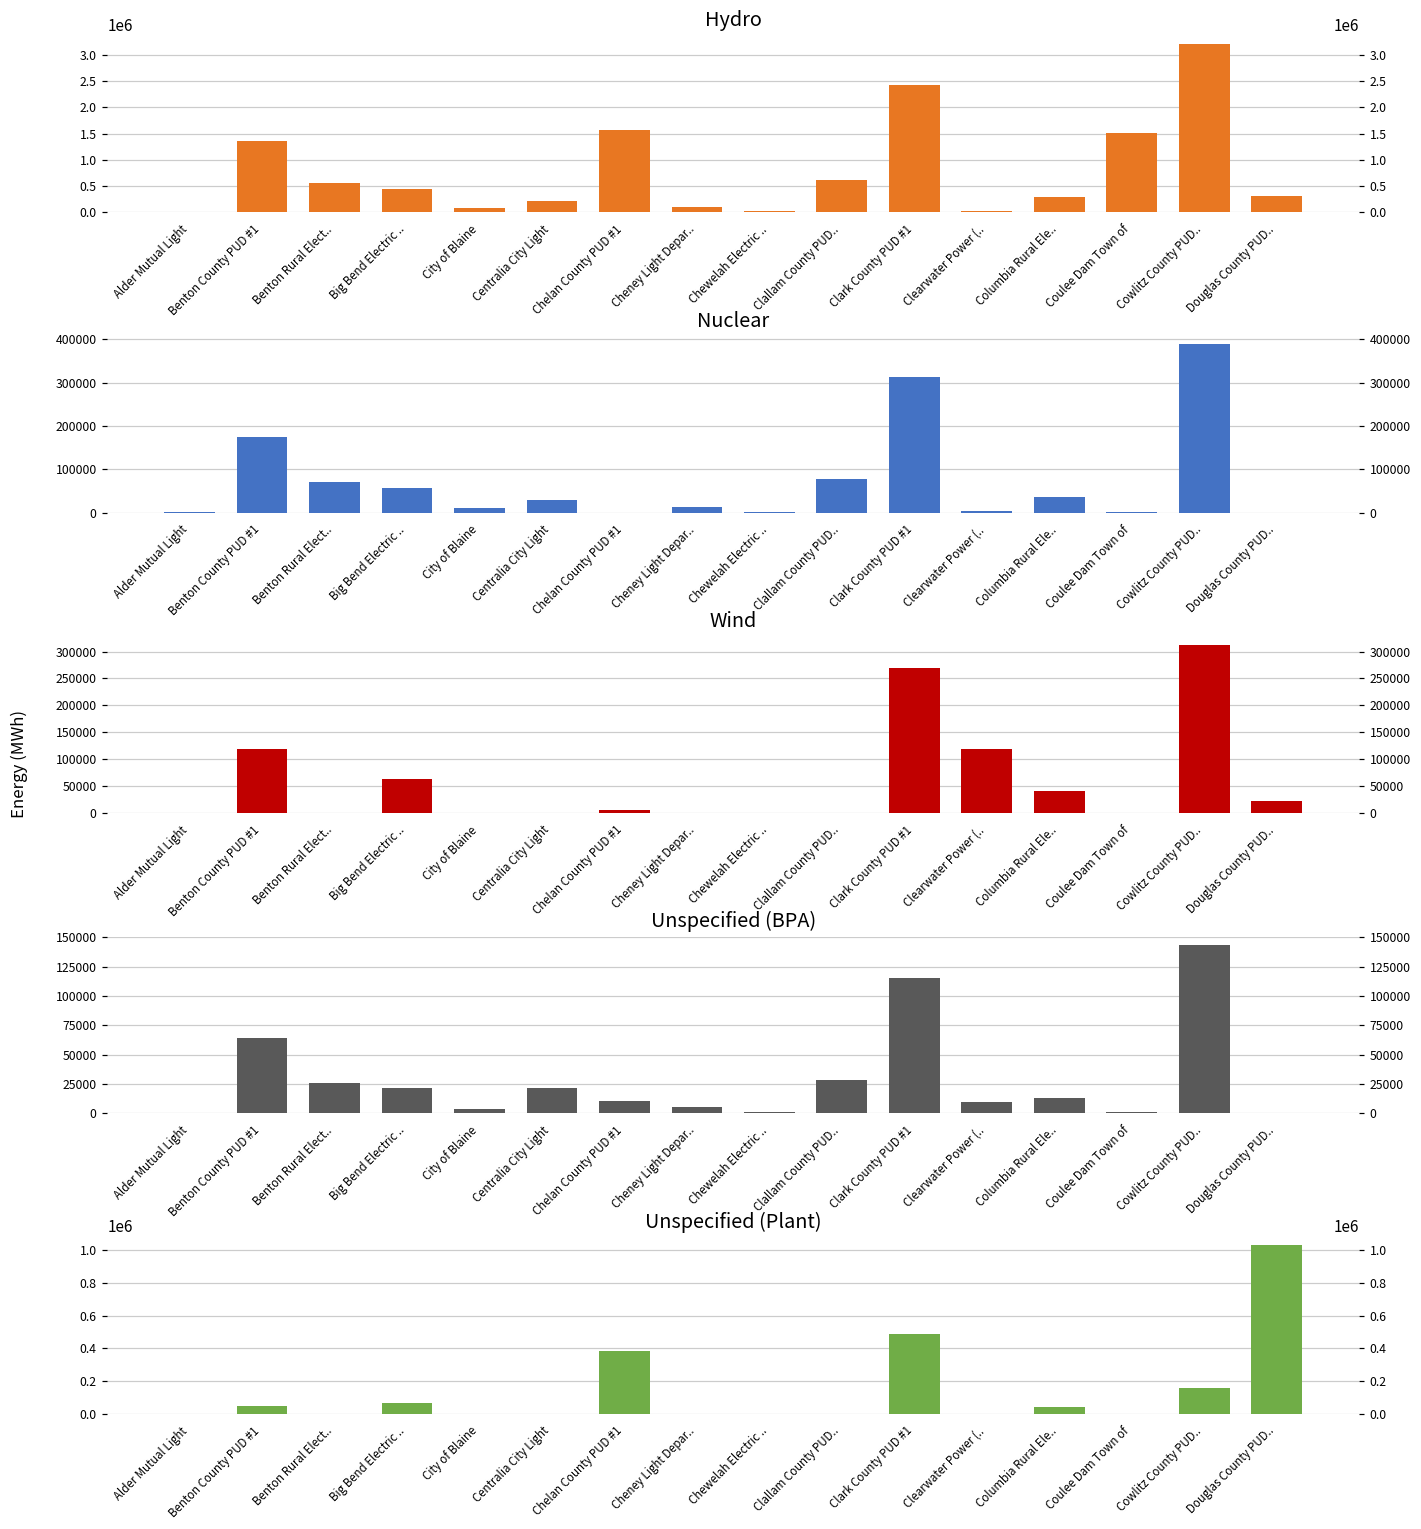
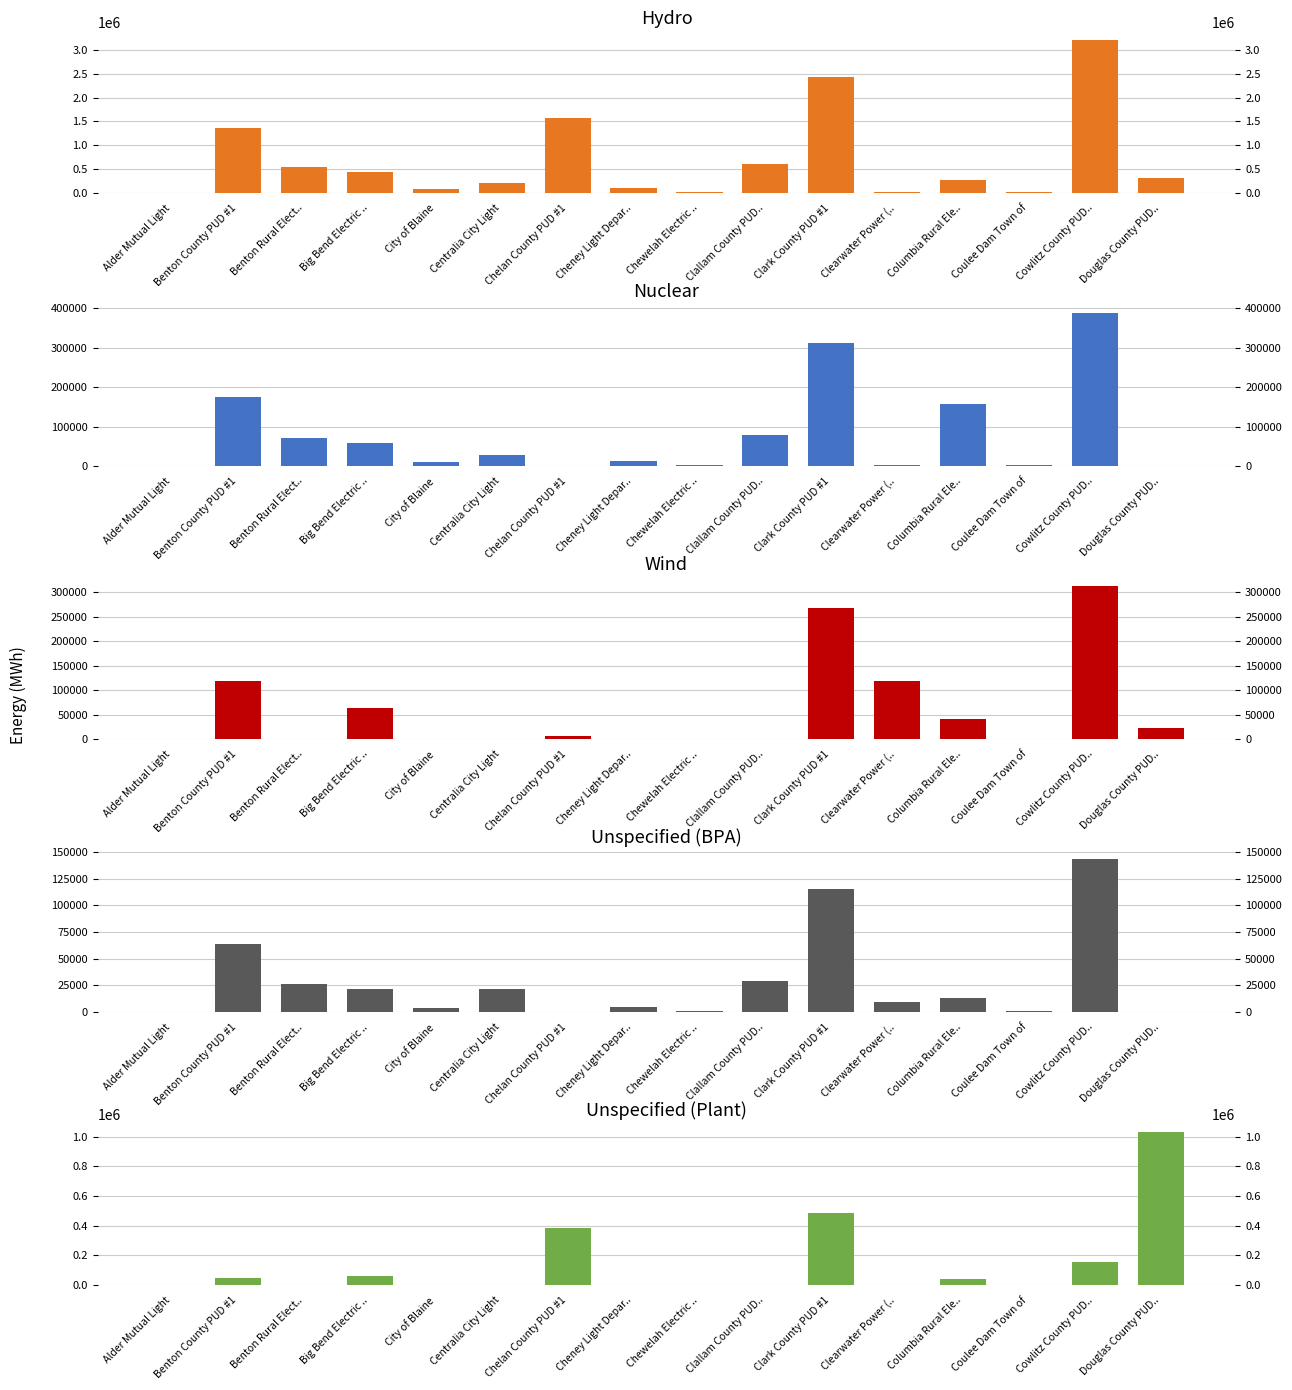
  {
    "Hydro": {
      "Benton County PUD #1": 1400000,
      "Benton Rural Elect..": 500000,
      "Big Bend Electric ..": 400000,
      "City of Blaine": 100000,
      "Centralia City Light": 200000,
      "Chelan County PUD #1": 1600000,
      "Cheney Light Depar..": 100000,
      "Clallam County PUD..": 600000,
      "Clark County PUD #1": 2400000,
      "Columbia Rural Ele..": 300000,
-     "Coulee Dam Town of": 1500000,
+     "Coulee Dam Town of": 0,
      "Cowlitz County PUD..": 3200000,
      "Douglas County PUD..": 300000
    },
    "Nuclear": {
      "Benton County PUD #1": 170000,
      "Benton Rural Elect..": 70000,
      "Big Bend Electric ..": 60000,
      "City of Blaine": 10000,
      "Centralia City Light": 30000,
      "Chelan County PUD #1": 0,
      "Cheney Light Depar..": 10000,
      "Clallam County PUD..": 80000,
      "Clark County PUD #1": 310000,
-     "Columbia Rural Ele..": 40000,
+     "Columbia Rural Ele..": 160000,
      "Cowlitz County PUD..": 390000,
      "Douglas County PUD..": 0
    },
    "Wind": {
      "Alder Mutual Light": 0,
      "Benton County PUD #1": 120000,
      "Benton Rural Elect..": 0,
      "Big Bend Electric ..": 60000,
      "City of Blaine": 0,
      "Centralia City Light": 0,
      "Chelan County PUD #1": 10000,
      "Chewelah Electric ..": 0,
      "Clallam County PUD..": 0,
      "Clark County PUD #1": 270000,
      "Clearwater Power (..": 120000,
      "Columbia Rural Ele..": 40000,
      "Coulee Dam Town of": 0,
      "Cowlitz County PUD..": 310000,
      "Douglas County PUD..": 20000
    },
    "Unspecified (BPA)": {
      "Benton County PUD #1": 64000,
      "Benton Rural Elect..": 26000,
      "Big Bend Electric ..": 21000,
      "City of Blaine": 4000,
      "Centralia City Light": 21000,
-     "Chelan County PUD #1": 11000,
+     "Chelan County PUD #1": 0,
      "Cheney Light Depar..": 5000,
      "Clallam County PUD..": 29000,
      "Clark County PUD #1": 115000,
      "Clearwater Power (..": 10000,
      "Columbia Rural Ele..": 13000,
      "Cowlitz County PUD..": 143000,
      "Douglas County PUD..": 0
    },
    "Unspecified (Plant)": {
      "Alder Mutual Light": 0,
      "Benton County PUD #1": 50000,
      "Benton Rural Elect..": 0,
      "Big Bend Electric ..": 60000,
      "City of Blaine": 0,
      "Centralia City Light": 0,
      "Chelan County PUD #1": 390000,
      "Chewelah Electric ..": 0,
      "Clallam County PUD..": 0,
      "Clark County PUD #1": 490000,
      "Columbia Rural Ele..": 40000,
      "Coulee Dam Town of": 0,
      "Cowlitz County PUD..": 160000,
      "Douglas County PUD..": 1030000
    }
  }
